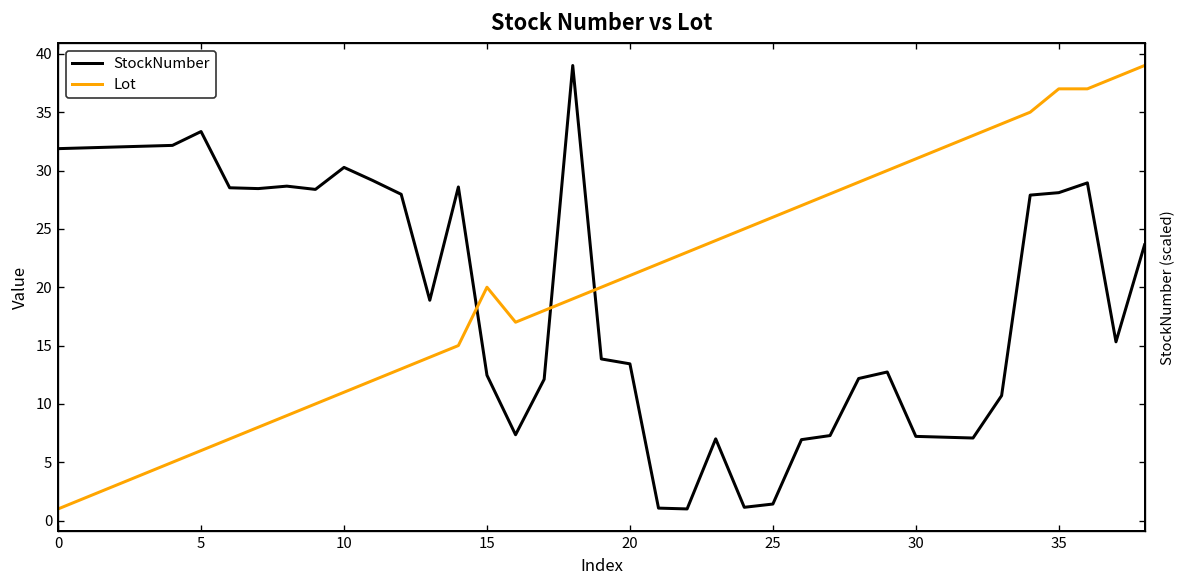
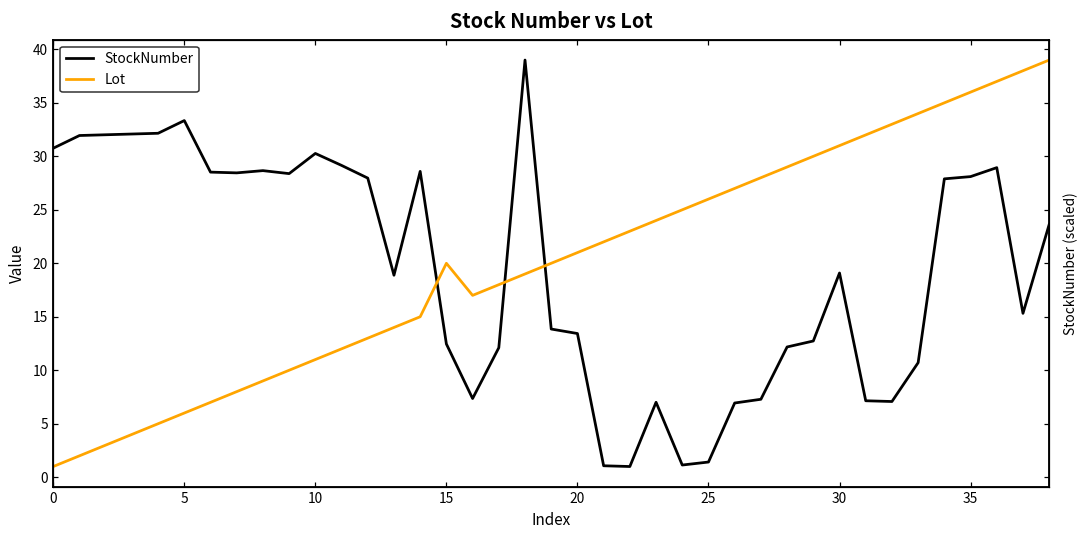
  {
    "StockNumber": {
-     "0": 32,
+     "0": 31,
      "5": 33,
      "10": 30,
      "15": 12,
      "20": 13,
      "25": 1,
-     "30": 7,
+     "30": 19,
      "35": 28
    },
    "Lot": {
      "0": 1,
      "5": 6,
      "10": 11,
      "15": 20,
      "20": 21,
      "25": 26,
      "30": 31,
-     "35": 37
+     "35": 36
    }
  }
